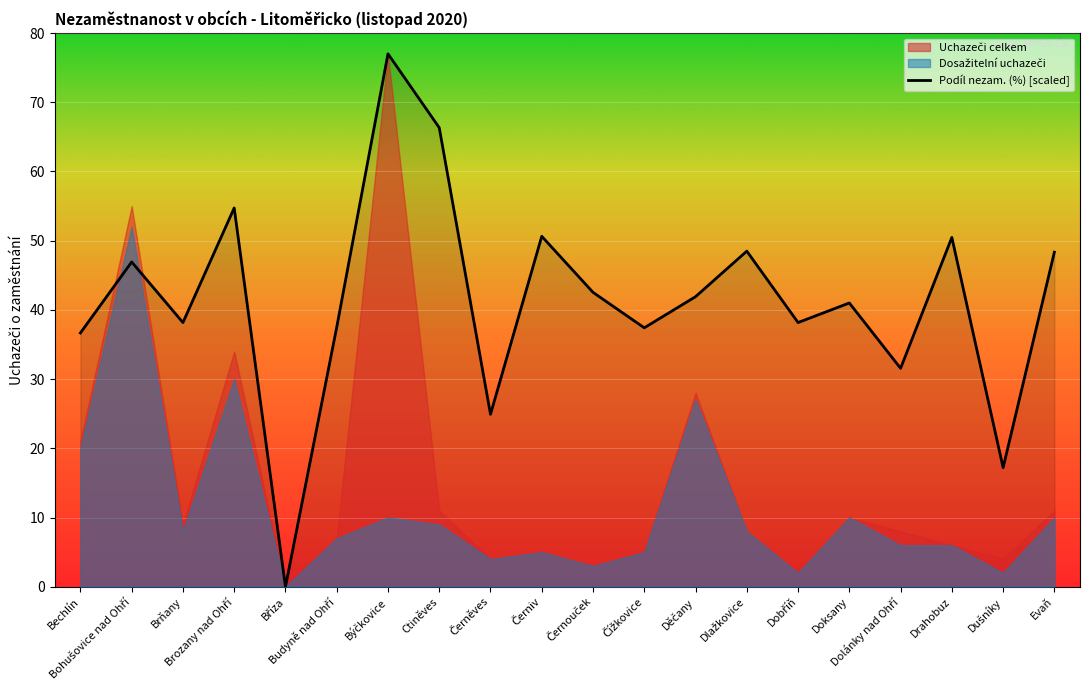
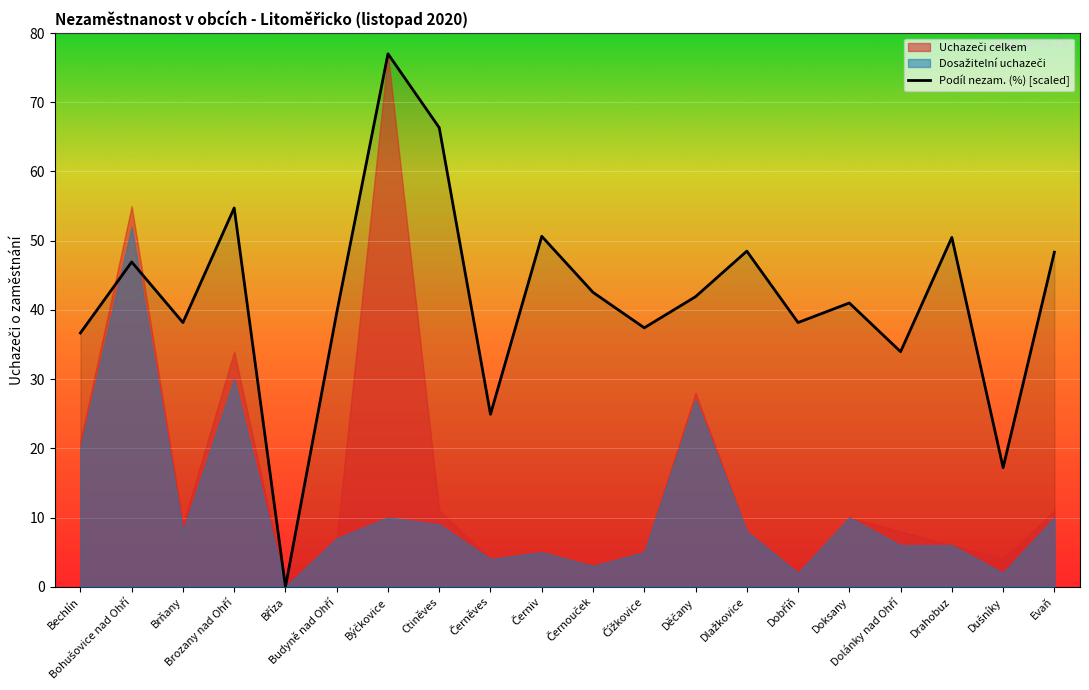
  {
    "Podíl nezam. (%) [scaled]": {
      "Bechlín": 37,
      "Bohušovice nad Ohří": 47,
      "Brňany": 38,
      "Brozany nad Ohří": 55,
-     "Budyně nad Ohří": 37,
+     "Budyně nad Ohří": 40,
      "Ctiněves": 66,
      "Černěves": 25,
      "Černiv": 51,
      "Černouček": 43,
      "Čížkovice": 37,
      "Děčany": 42,
      "Dlažkovice": 48,
      "Dobříň": 38,
      "Doksany": 41,
-     "Dolánky nad Ohří": 32,
+     "Dolánky nad Ohří": 34,
      "Drahobuz": 50,
      "Dušníky": 17,
      "Evaň": 48
    },
    "Uchazeči celkem": {
      "Bohušovice nad Ohří": 55
    },
    "Dosažitelní uchazeči": {
      "Bohušovice nad Ohří": 52
    }
  }
